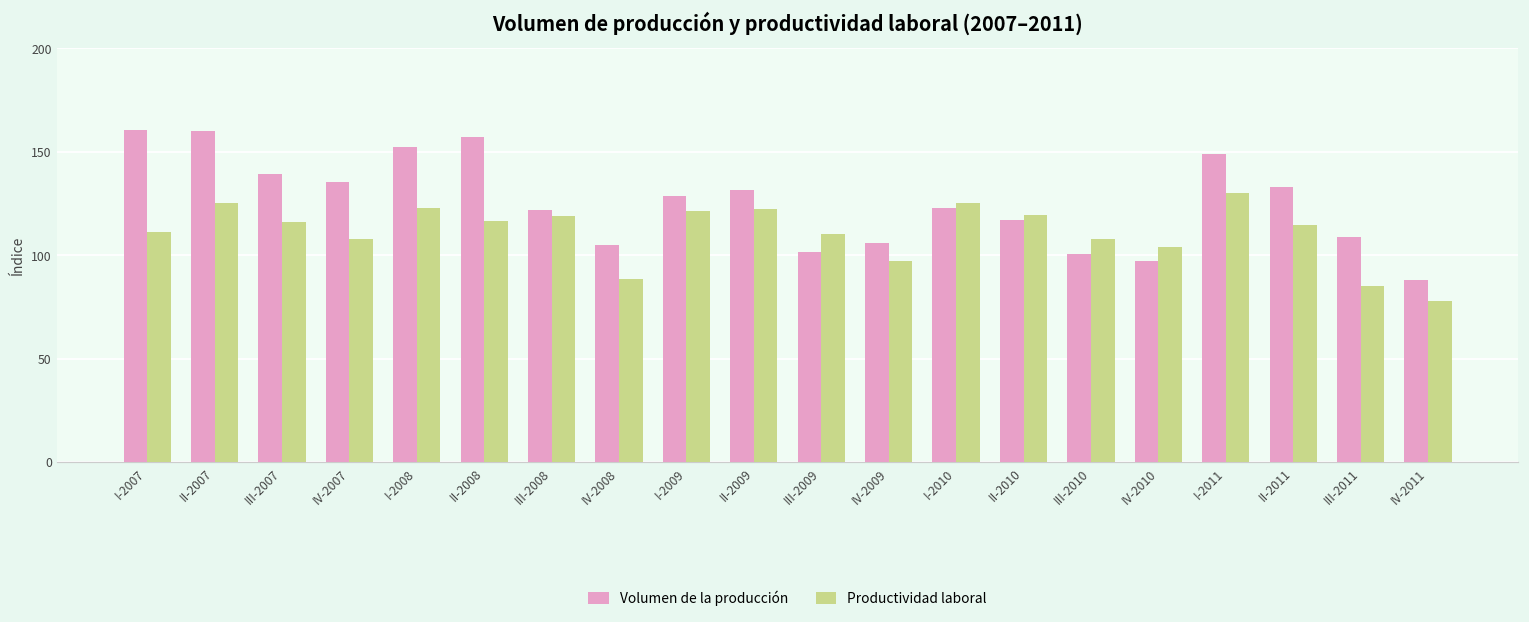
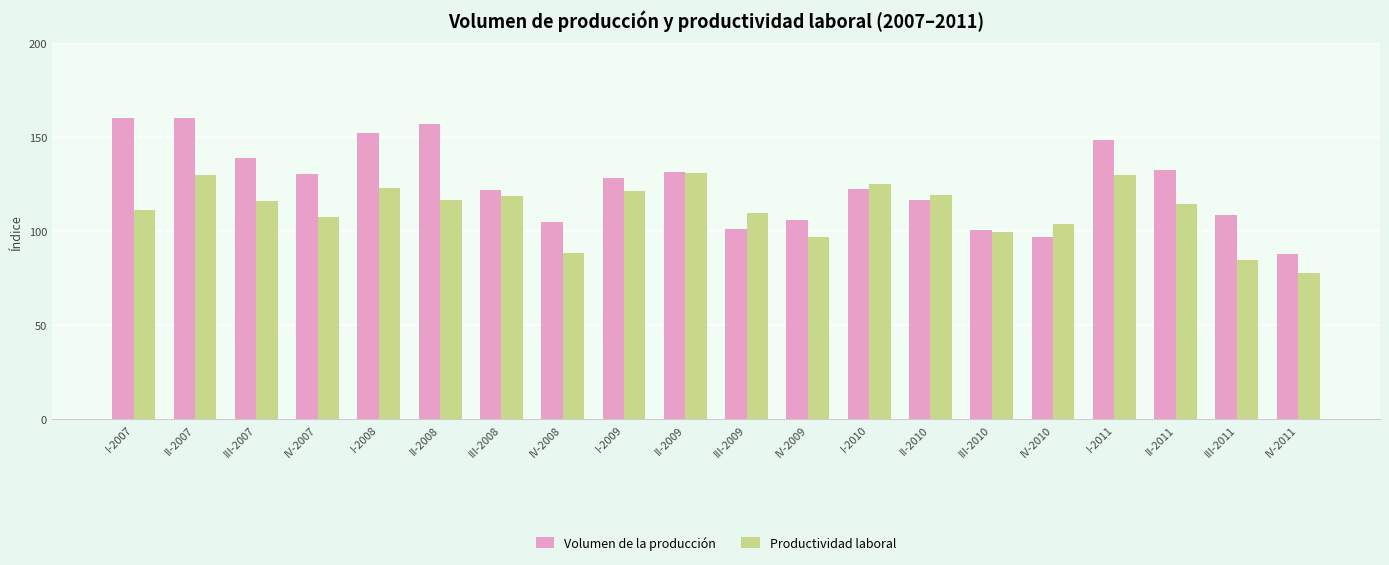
  {
    "Volumen de la producción": {
      "I-2007": 160,
      "II-2007": 160,
      "III-2007": 139,
-     "IV-2007": 135,
+     "IV-2007": 131,
      "I-2008": 152,
      "II-2008": 157,
      "III-2008": 122,
      "IV-2008": 105,
      "I-2009": 128,
      "II-2009": 131,
      "III-2009": 101,
      "IV-2009": 106,
      "I-2010": 123,
      "II-2010": 117,
      "III-2010": 101,
      "IV-2010": 97,
      "I-2011": 149,
      "II-2011": 133,
      "III-2011": 109,
      "IV-2011": 88
    },
    "Productividad laboral": {
      "I-2007": 111,
-     "II-2007": 125,
+     "II-2007": 130,
      "III-2007": 116,
      "IV-2007": 108,
      "I-2008": 123,
      "II-2008": 117,
      "III-2008": 119,
      "IV-2008": 88,
      "I-2009": 121,
-     "II-2009": 123,
+     "II-2009": 131,
      "III-2009": 110,
      "IV-2009": 97,
      "I-2010": 125,
      "II-2010": 119,
-     "III-2010": 108,
+     "III-2010": 100,
      "IV-2010": 104,
      "I-2011": 130,
      "II-2011": 115,
      "III-2011": 85,
      "IV-2011": 78
    }
  }
